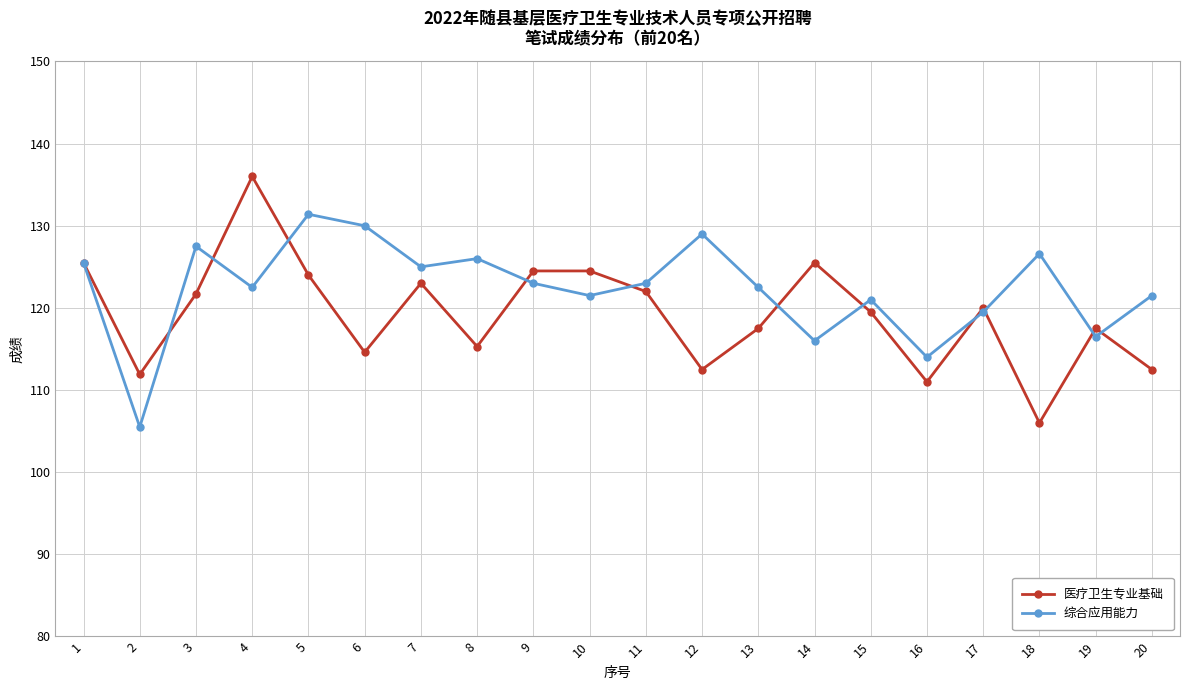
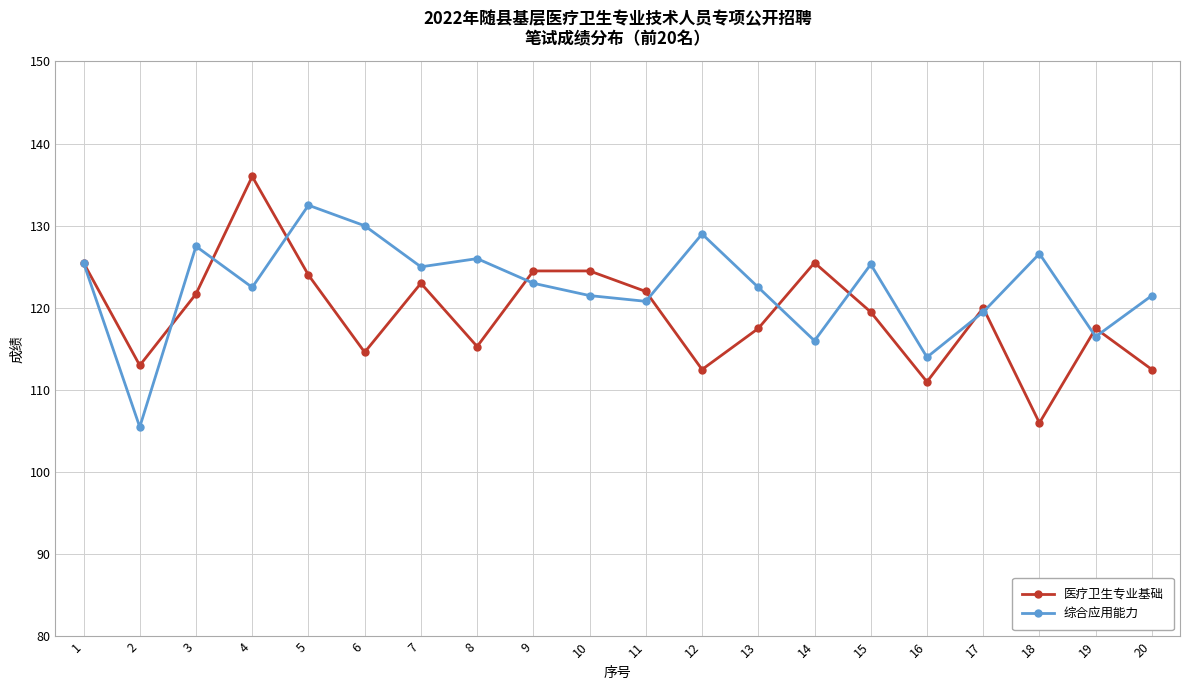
  {
    "医疗卫生专业基础": {
-     "2": 112,
+     "2": 113,
      "3": 122,
      "4": 136,
      "5": 124,
      "6": 115,
      "7": 123,
      "8": 115,
      "9": 125,
      "10": 125,
      "11": 122,
      "12": 113,
      "13": 118,
      "14": 126,
      "15": 120,
      "16": 111,
      "17": 120,
      "18": 106,
      "19": 118,
      "20": 113
    },
    "综合应用能力": {
      "2": 106,
      "3": 128,
      "4": 123,
-     "5": 131,
+     "5": 133,
      "6": 130,
      "7": 125,
      "8": 126,
      "9": 123,
      "10": 122,
-     "11": 123,
+     "11": 121,
      "12": 129,
      "13": 123,
      "14": 116,
-     "15": 121,
+     "15": 125,
      "16": 114,
      "17": 120,
      "18": 127,
      "19": 117,
      "20": 122
    }
  }
